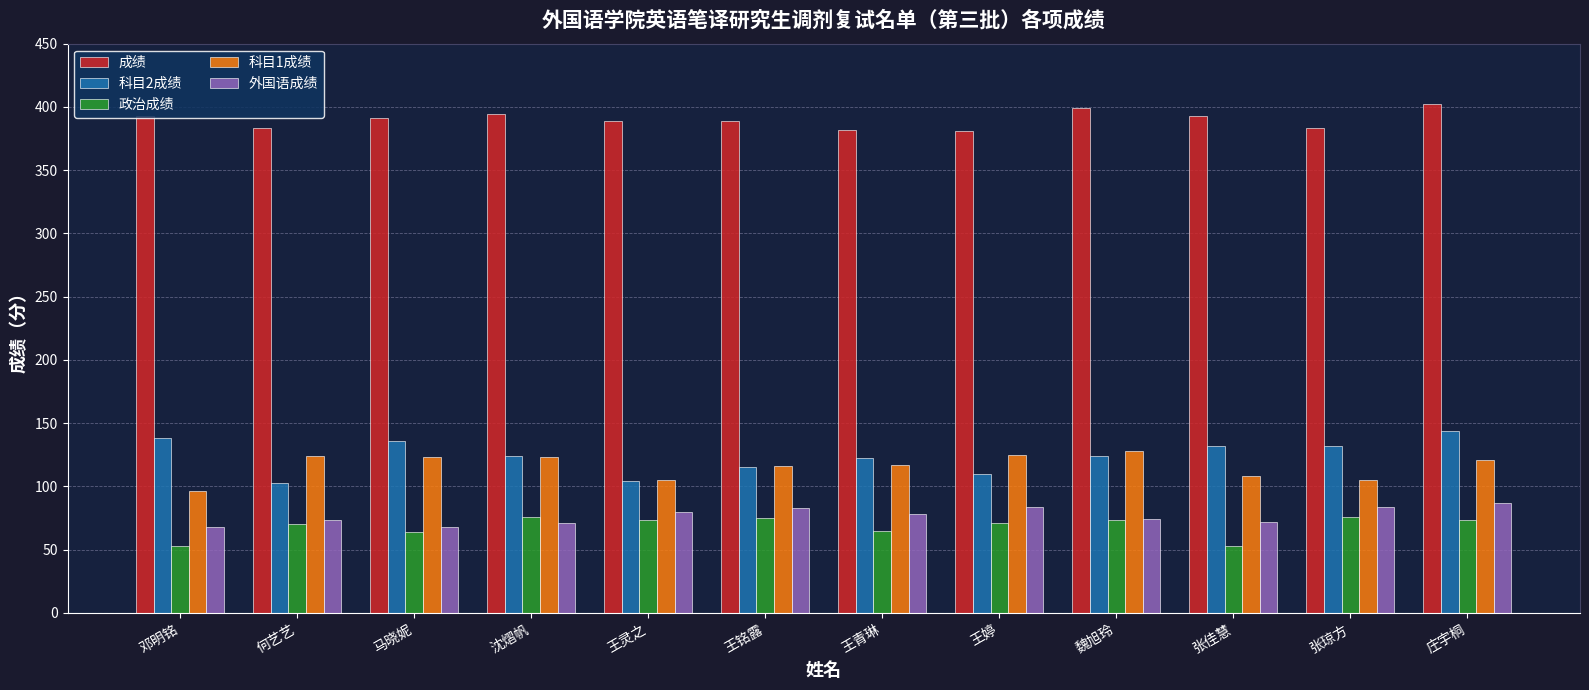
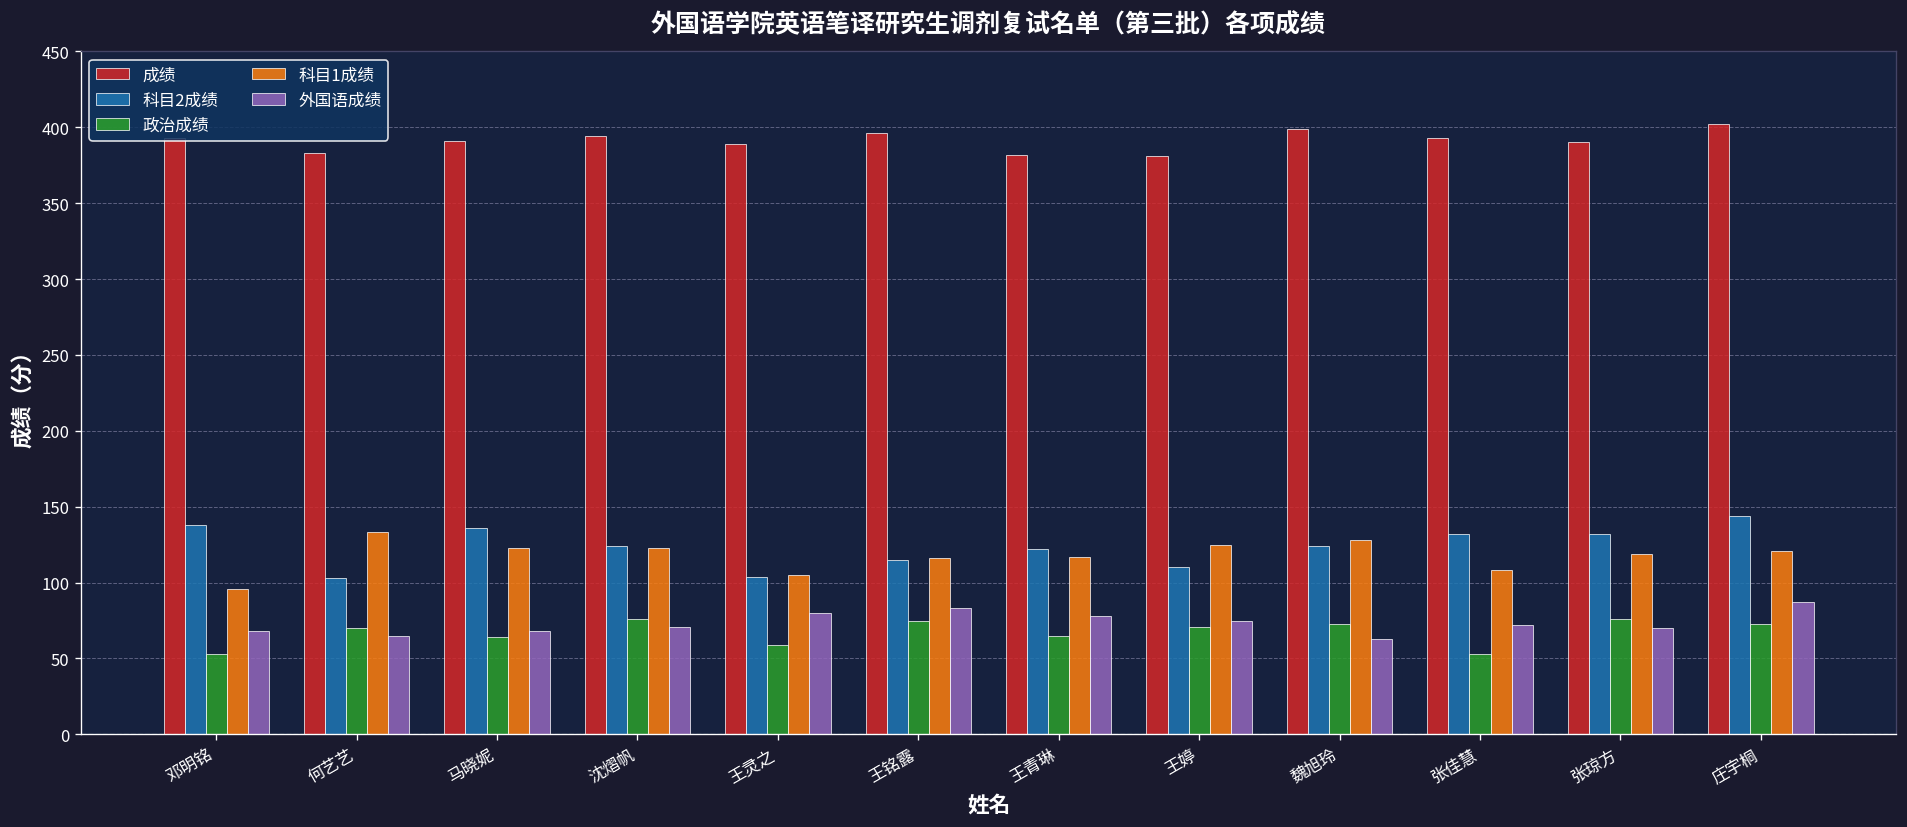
  {
    "成绩": {
      "何艺艺": 383,
      "马晓妮": 391,
      "沈熠帆": 394,
      "王灵之": 389,
-     "王铭露": 389,
+     "王铭露": 396,
      "王青琳": 382,
      "王婷": 381,
      "魏旭玲": 399,
      "张佳慧": 393,
-     "张琼方": 383,
+     "张琼方": 390,
      "庄宇桐": 402
    },
    "科目2成绩": {
      "邓明铭": 138,
      "何艺艺": 103,
      "马晓妮": 136,
      "沈熠帆": 124,
      "王灵之": 104,
      "王铭露": 115,
      "王青琳": 122,
      "王婷": 110,
      "魏旭玲": 124,
      "张佳慧": 132,
      "张琼方": 132,
      "庄宇桐": 144
    },
    "政治成绩": {
      "邓明铭": 53,
      "何艺艺": 70,
      "马晓妮": 64,
      "沈熠帆": 76,
-     "王灵之": 73,
+     "王灵之": 59,
      "王铭露": 75,
      "王青琳": 65,
      "王婷": 71,
      "魏旭玲": 73,
      "张佳慧": 53,
      "张琼方": 76,
      "庄宇桐": 73
    },
    "科目1成绩": {
      "邓明铭": 96,
-     "何艺艺": 124,
+     "何艺艺": 133,
      "马晓妮": 123,
      "沈熠帆": 123,
      "王灵之": 105,
      "王铭露": 116,
      "王青琳": 117,
      "王婷": 125,
      "魏旭玲": 128,
      "张佳慧": 108,
-     "张琼方": 105,
+     "张琼方": 119,
      "庄宇桐": 121
    },
    "外国语成绩": {
      "邓明铭": 68,
-     "何艺艺": 73,
+     "何艺艺": 65,
      "马晓妮": 68,
      "沈熠帆": 71,
      "王灵之": 80,
      "王铭露": 83,
      "王青琳": 78,
-     "王婷": 84,
-     "魏旭玲": 74,
+     "王婷": 75,
+     "魏旭玲": 63,
      "张佳慧": 72,
-     "张琼方": 84,
+     "张琼方": 70,
      "庄宇桐": 87
    }
  }
